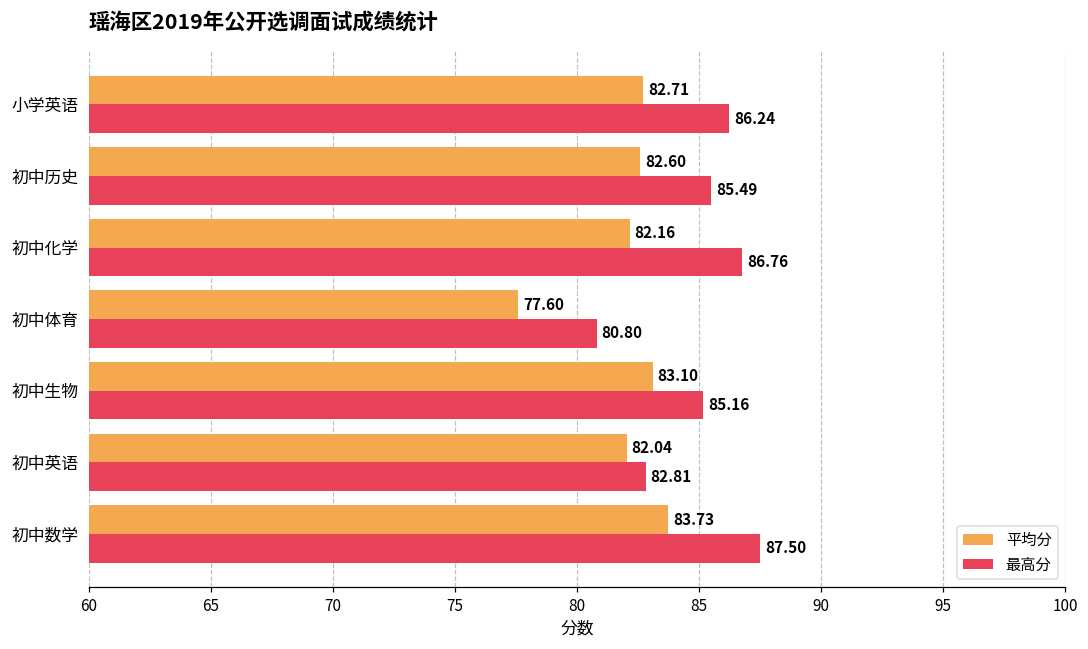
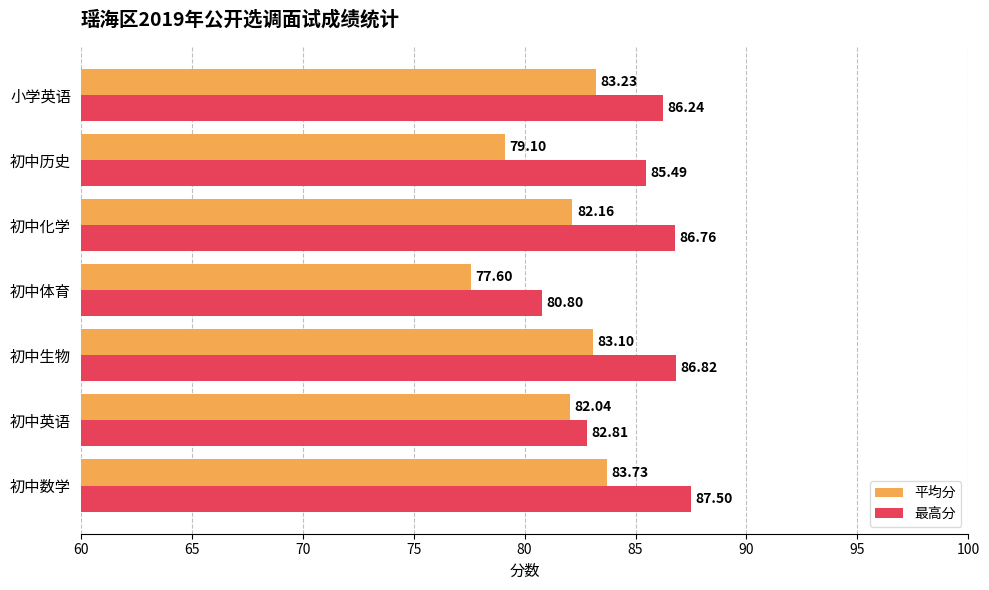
  {
    "平均分": {
-     "小学英语": 82.71,
-     "初中历史": 82.60,
+     "小学英语": 83.23,
+     "初中历史": 79.10,
      "初中化学": 82.16,
      "初中体育": 77.60,
      "初中生物": 83.10,
      "初中英语": 82.04,
      "初中数学": 83.73
    },
    "最高分": {
      "小学英语": 86.24,
      "初中历史": 85.49,
      "初中化学": 86.76,
      "初中体育": 80.80,
-     "初中生物": 85.16,
+     "初中生物": 86.82,
      "初中英语": 82.81,
      "初中数学": 87.50
    }
  }
